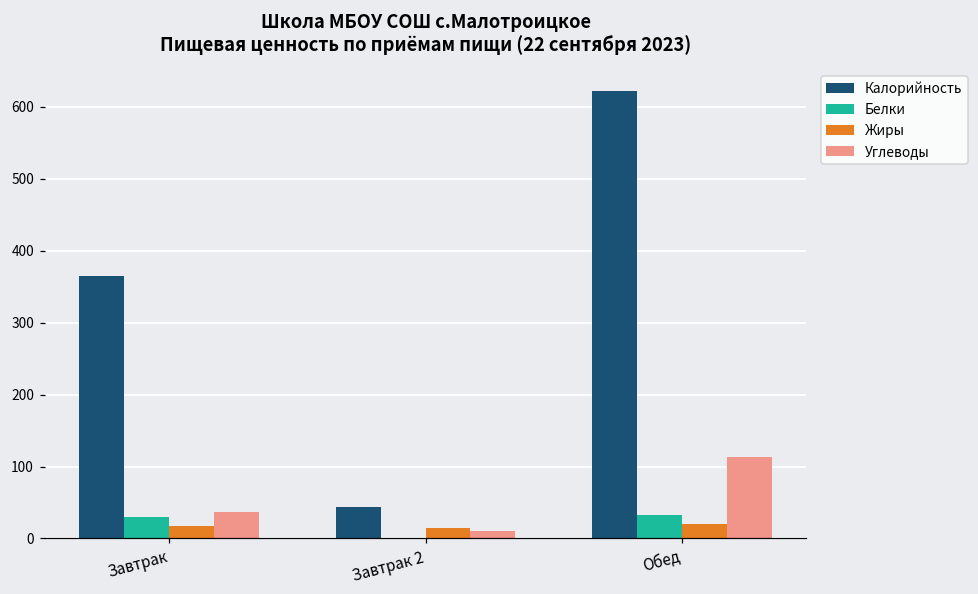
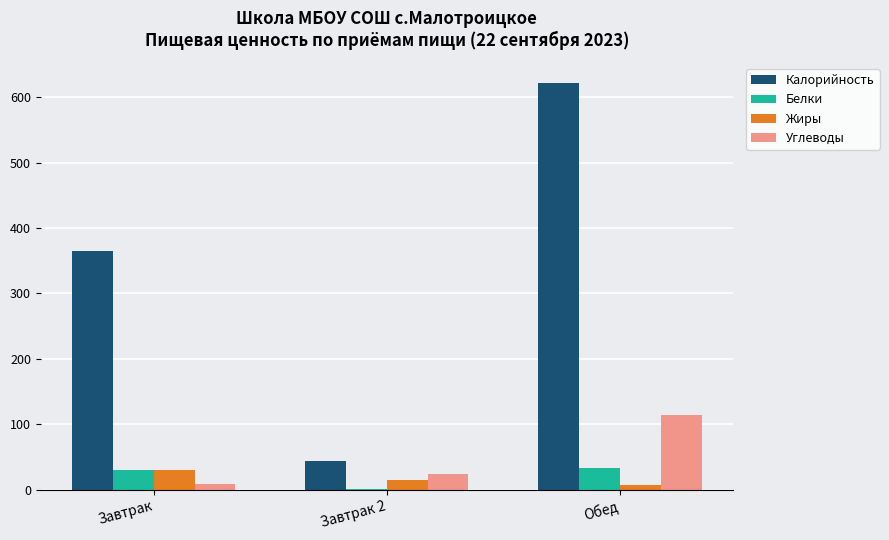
  {
    "Калорийность": {
      "Завтрак": 370,
      "Завтрак 2": 40,
      "Обед": 620
    },
    "Белки": {
      "Завтрак": 30,
      "Обед": 30
    },
    "Жиры": {
-     "Завтрак": 20,
+     "Завтрак": 30,
      "Завтрак 2": 10,
-     "Обед": 20
+     "Обед": 10
    },
    "Углеводы": {
-     "Завтрак": 40,
-     "Завтрак 2": 10,
+     "Завтрак": 10,
+     "Завтрак 2": 20,
      "Обед": 110
    }
  }
